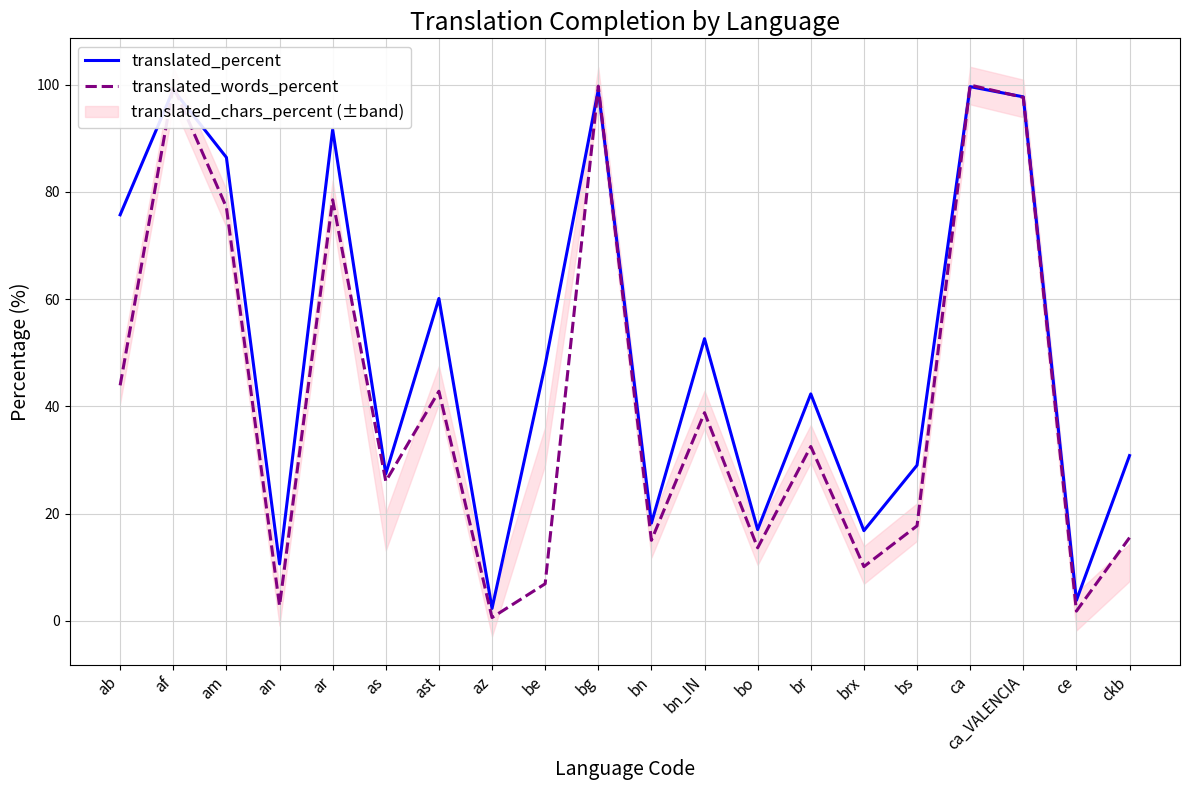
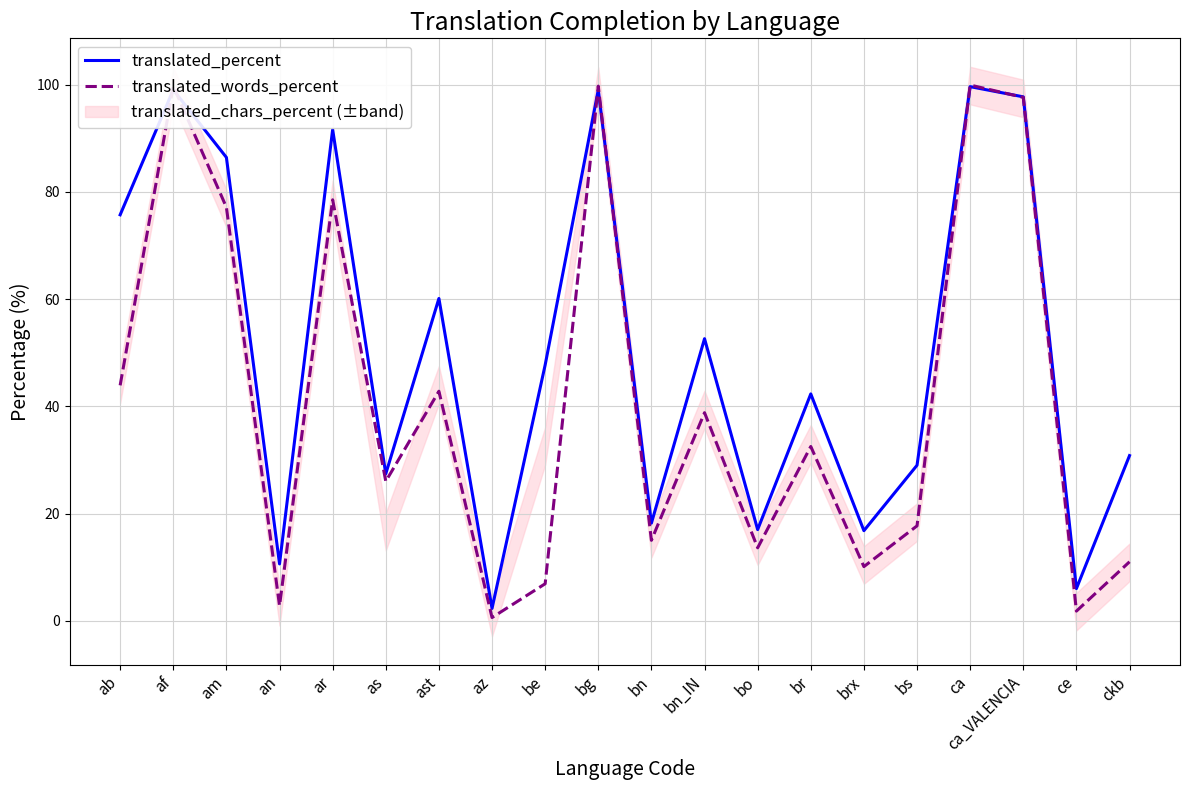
  {
    "translated_percent": {
      "ab": 76,
      "am": 86,
      "an": 11,
      "ar": 92,
      "as": 27,
      "ast": 60,
      "az": 2,
      "be": 48,
      "bg": 99,
      "bn": 18,
      "bn_IN": 53,
      "br": 42,
      "brx": 17,
      "bs": 29,
-     "ce": 4,
+     "ce": 6,
      "ckb": 31
    },
    "translated_words_percent": {
      "ab": 44,
      "am": 77,
      "an": 3,
      "ar": 79,
      "as": 26,
      "ast": 43,
      "az": 1,
      "be": 7,
      "bg": 100,
      "bn": 15,
      "bn_IN": 39,
      "bo": 14,
      "br": 33,
      "brx": 10,
      "bs": 18,
      "ce": 2,
-     "ckb": 16
+     "ckb": 11
    }
  }
